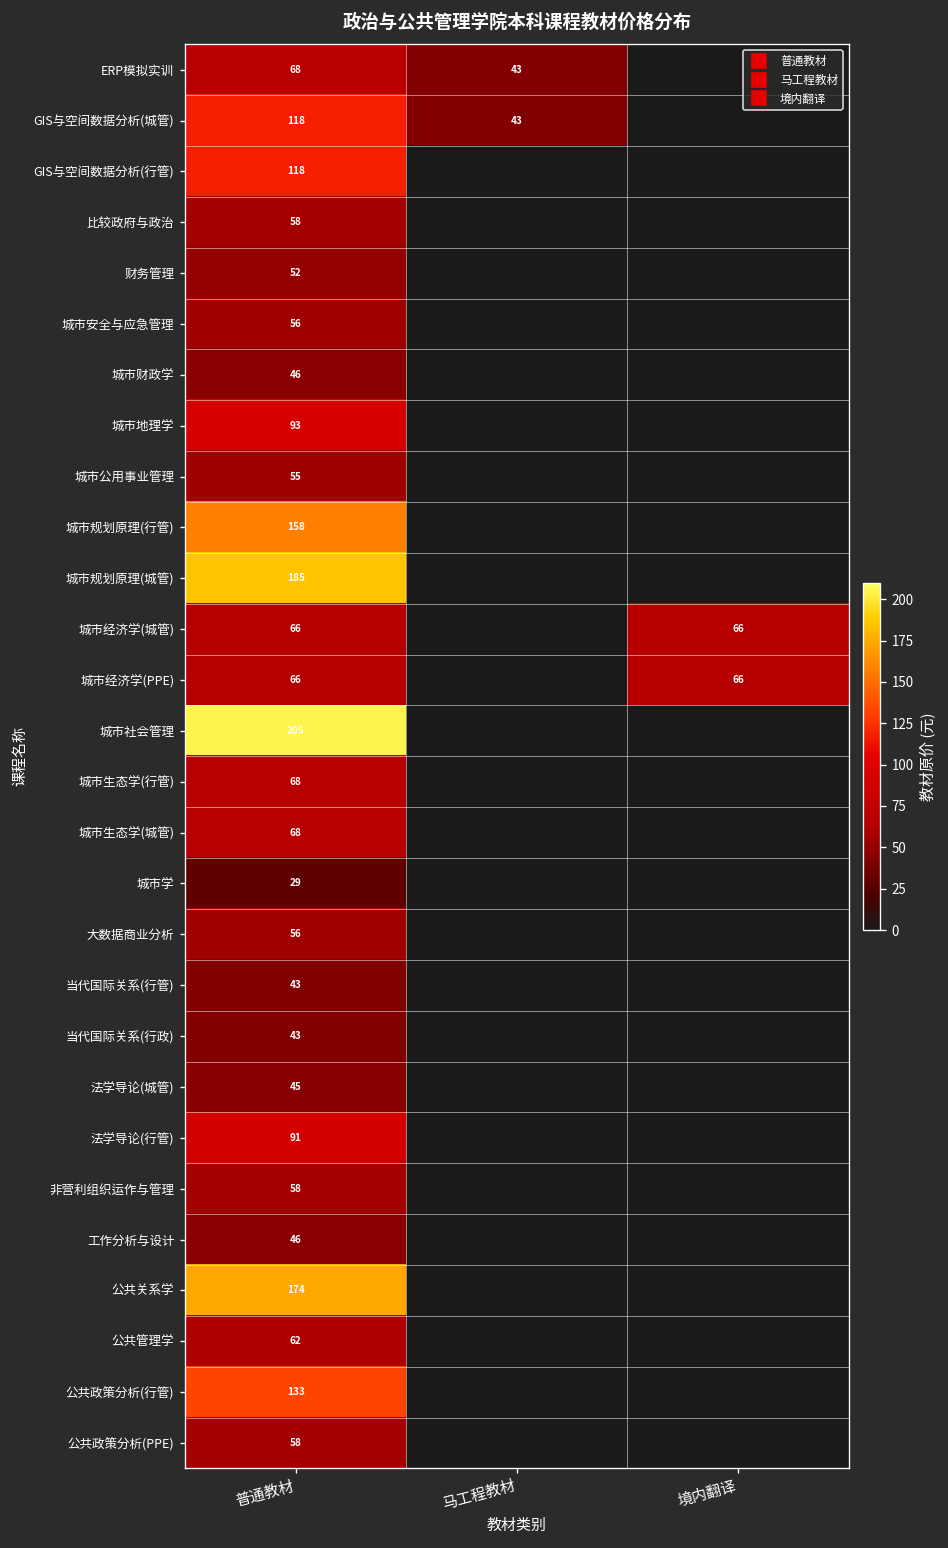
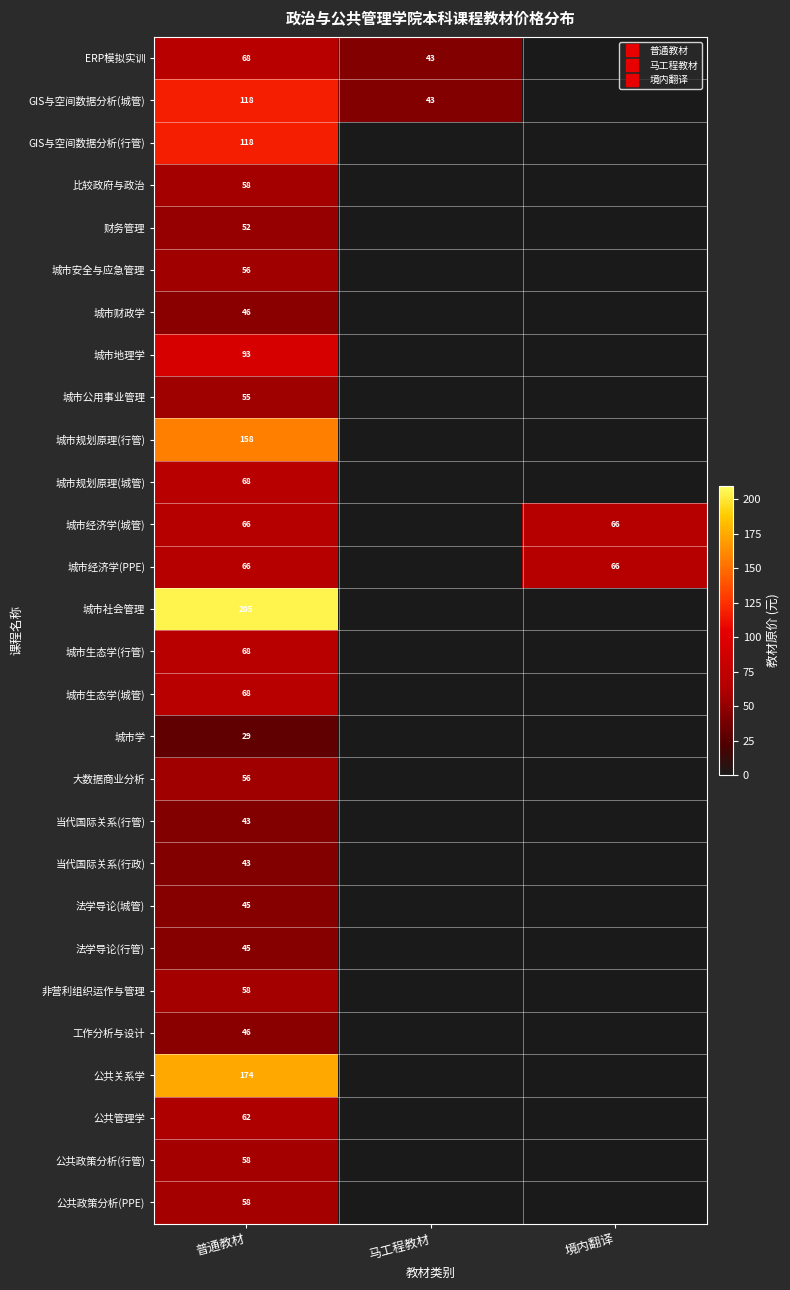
  {
    "ERP模拟实训": {
      "普通教材": 68,
      "马工程教材": 43
    },
    "GIS与空间数据分析(城管)": {
      "普通教材": 118,
      "马工程教材": 43
    },
    "GIS与空间数据分析(行管)": {
      "普通教材": 118
    },
    "比较政府与政治": {
      "普通教材": 58
    },
    "财务管理": {
      "普通教材": 52
    },
    "城市安全与应急管理": {
      "普通教材": 56
    },
    "城市财政学": {
      "普通教材": 46
    },
    "城市地理学": {
      "普通教材": 93
    },
    "城市公用事业管理": {
      "普通教材": 55
    },
    "城市规划原理(行管)": {
      "普通教材": 158
    },
    "城市规划原理(城管)": {
-     "普通教材": 185
+     "普通教材": 68
    },
    "城市经济学(城管)": {
      "普通教材": 66,
      "境内翻译": 66
    },
    "城市经济学(PPE)": {
      "普通教材": 66,
      "境内翻译": 66
    },
    "城市社会管理": {
      "普通教材": 205
    },
    "城市生态学(行管)": {
      "普通教材": 68
    },
    "城市生态学(城管)": {
      "普通教材": 68
    },
    "城市学": {
      "普通教材": 29
    },
    "大数据商业分析": {
      "普通教材": 56
    },
    "当代国际关系(行管)": {
      "普通教材": 43
    },
    "当代国际关系(行政)": {
      "普通教材": 43
    },
    "法学导论(城管)": {
      "普通教材": 45
    },
    "法学导论(行管)": {
-     "普通教材": 91
+     "普通教材": 45
    },
    "非营利组织运作与管理": {
      "普通教材": 58
    },
    "工作分析与设计": {
      "普通教材": 46
    },
    "公共关系学": {
      "普通教材": 174
    },
    "公共管理学": {
      "普通教材": 62
    },
    "公共政策分析(行管)": {
-     "普通教材": 133
+     "普通教材": 58
    },
    "公共政策分析(PPE)": {
      "普通教材": 58
    }
  }
